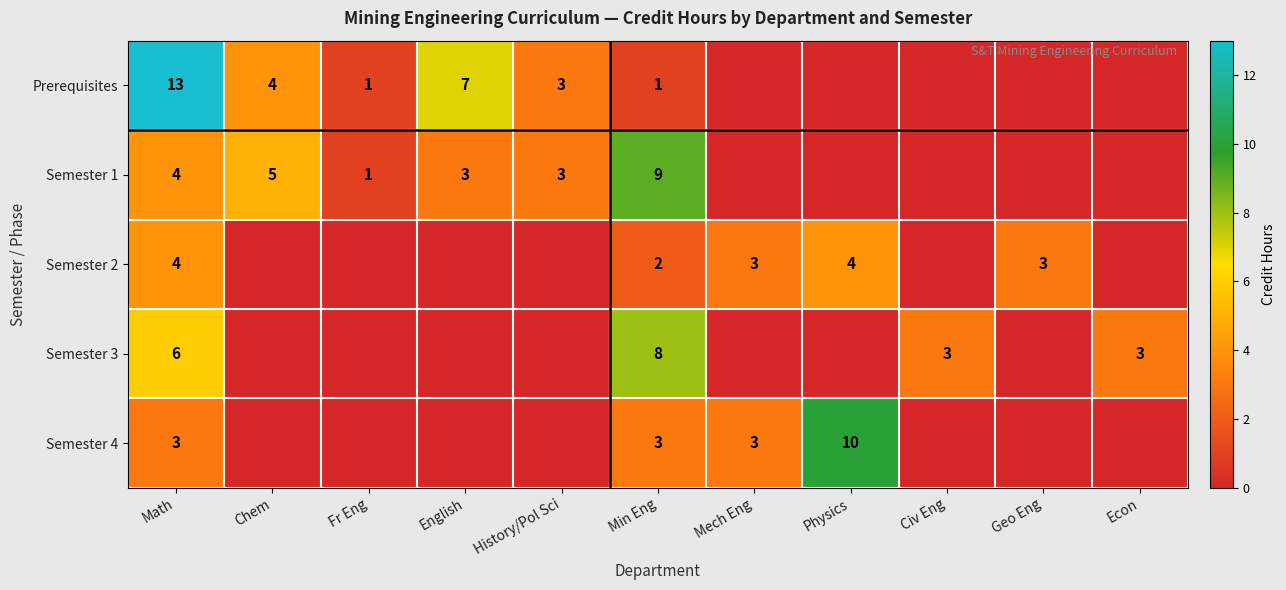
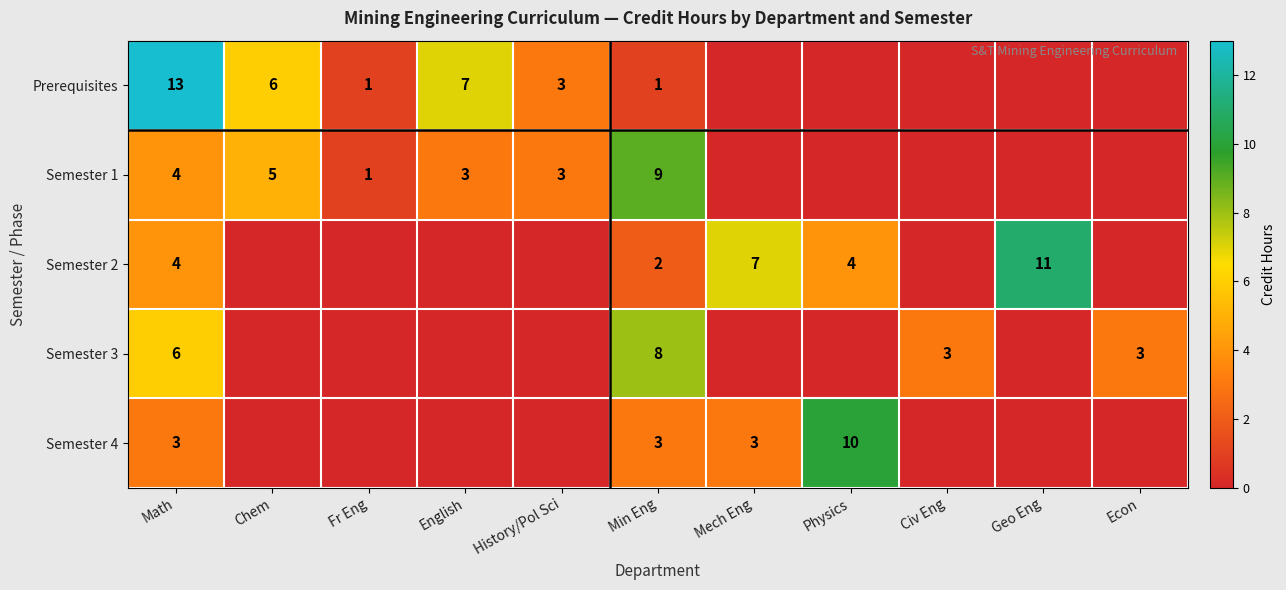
  {
    "Prerequisites": {
      "Math": 13,
-     "Chem": 4,
+     "Chem": 6,
      "Fr Eng": 1,
      "English": 7,
      "History/Pol Sci": 3,
      "Min Eng": 1
    },
    "Semester 1": {
      "Math": 4,
      "Chem": 5,
      "Fr Eng": 1,
      "English": 3,
      "History/Pol Sci": 3,
      "Min Eng": 9
    },
    "Semester 2": {
      "Math": 4,
      "Min Eng": 2,
-     "Mech Eng": 3,
+     "Mech Eng": 7,
      "Physics": 4,
-     "Geo Eng": 3
+     "Geo Eng": 11
    },
    "Semester 3": {
      "Math": 6,
      "Min Eng": 8,
      "Civ Eng": 3,
      "Econ": 3
    },
    "Semester 4": {
      "Math": 3,
      "Min Eng": 3,
      "Mech Eng": 3,
      "Physics": 10
    }
  }
